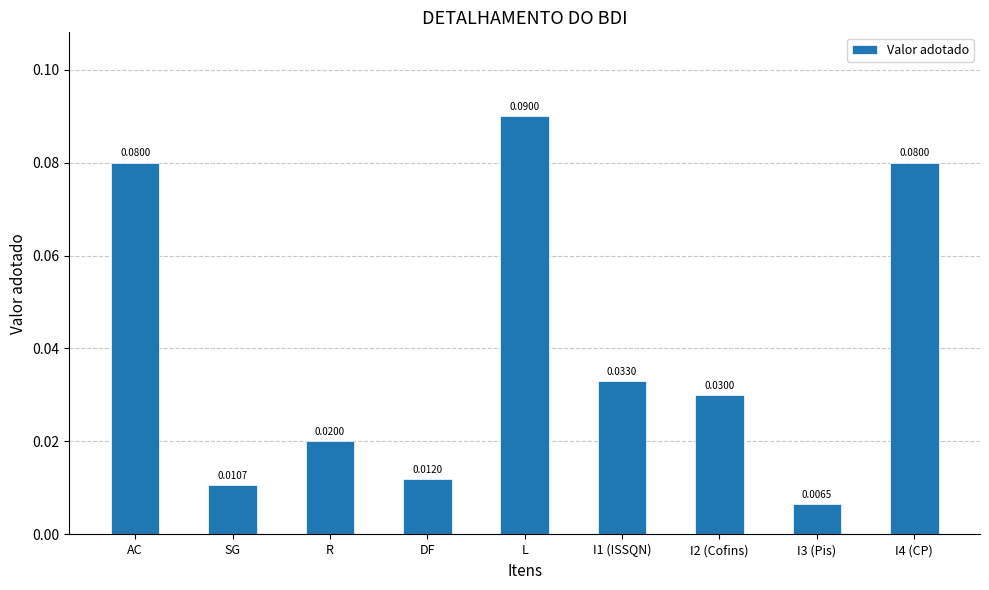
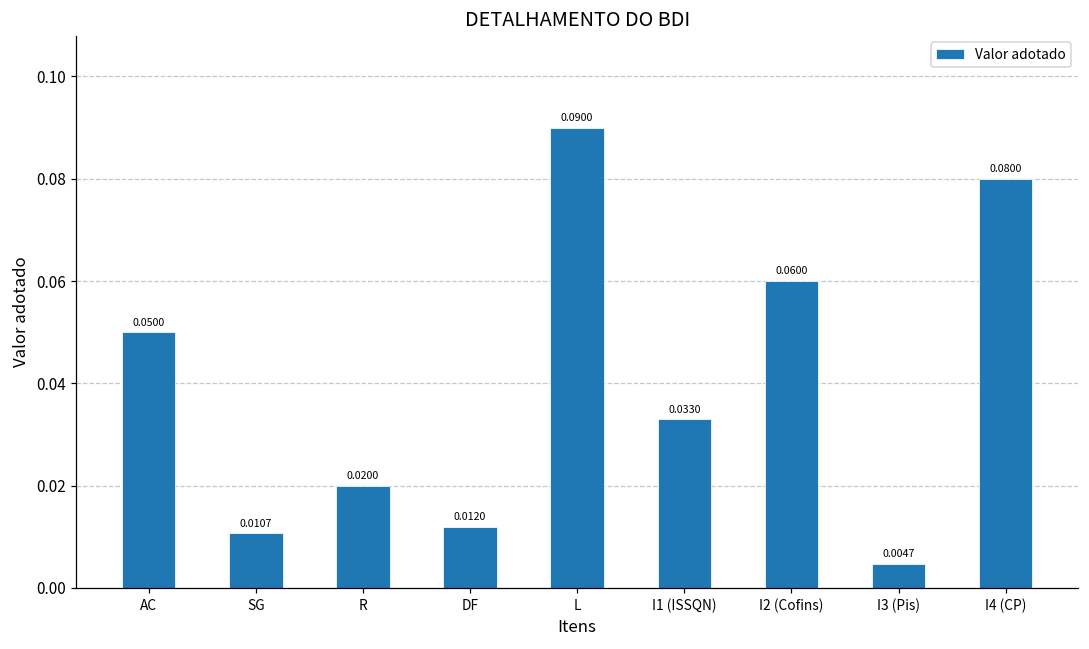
  {
-   "AC": 0.0800,
+   "AC": 0.0500,
    "SG": 0.0107,
    "R": 0.0200,
    "DF": 0.0120,
    "L": 0.0900,
    "I1 (ISSQN)": 0.0330,
-   "I2 (Cofins)": 0.0300,
-   "I3 (Pis)": 0.0065,
+   "I2 (Cofins)": 0.0600,
+   "I3 (Pis)": 0.0047,
    "I4 (CP)": 0.0800
  }
